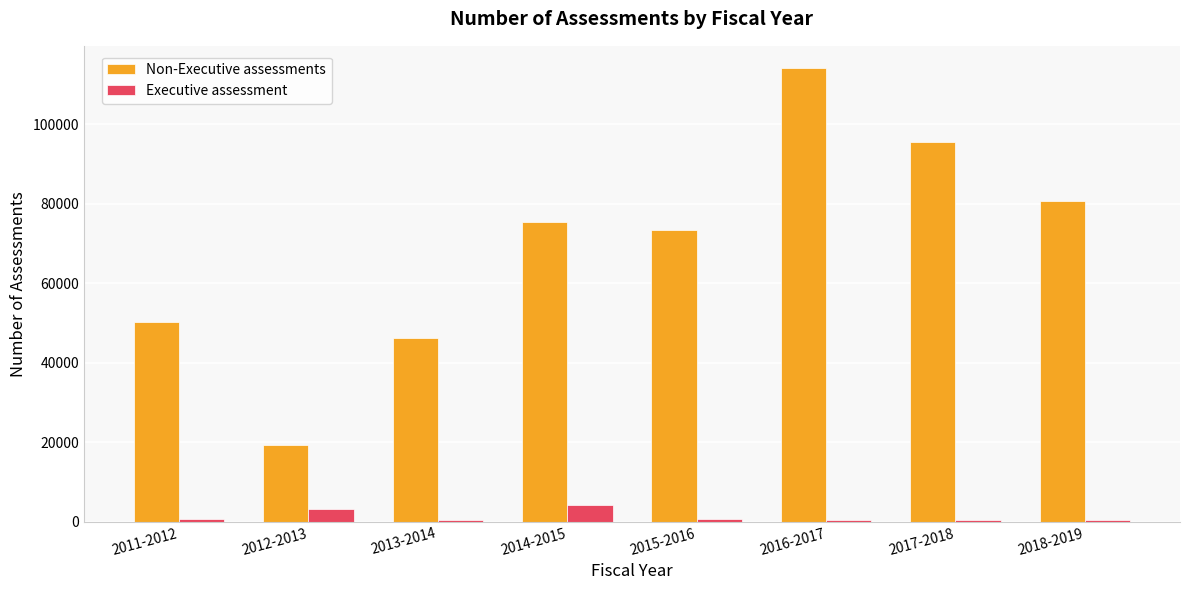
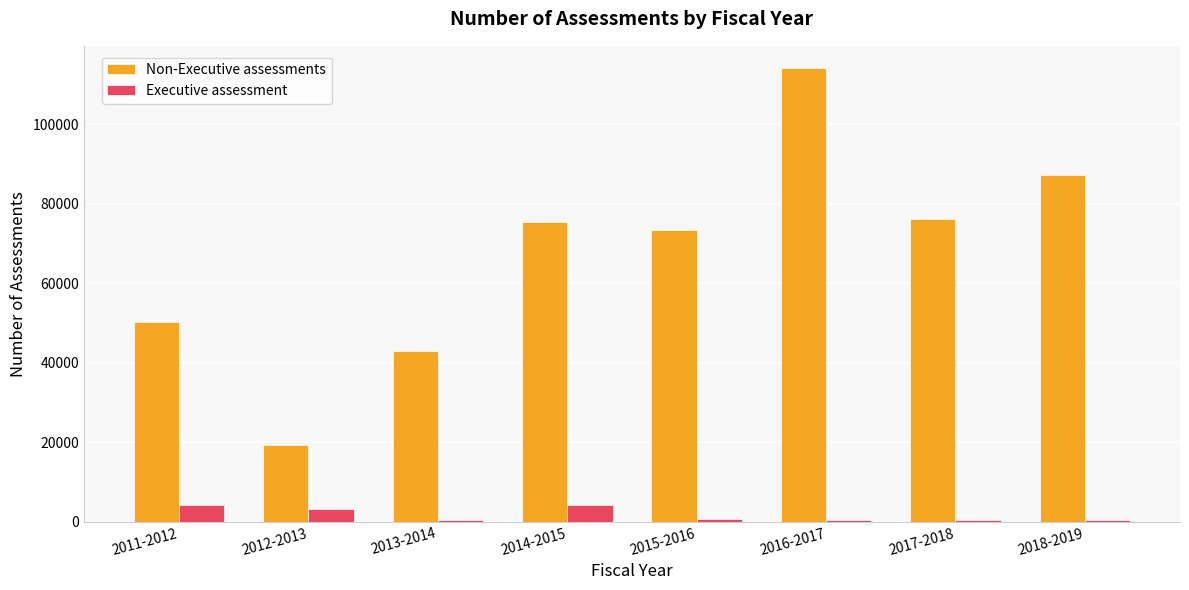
  {
    "Non-Executive assessments": {
      "2011-2012": 50000,
      "2012-2013": 19000,
-     "2013-2014": 46000,
+     "2013-2014": 43000,
      "2014-2015": 76000,
      "2015-2016": 73000,
      "2016-2017": 114000,
-     "2017-2018": 96000,
-     "2018-2019": 81000
+     "2017-2018": 76000,
+     "2018-2019": 87000
    },
    "Executive assessment": {
-     "2011-2012": 1000,
+     "2011-2012": 4000,
      "2012-2013": 3000,
      "2014-2015": 4000
    }
  }
